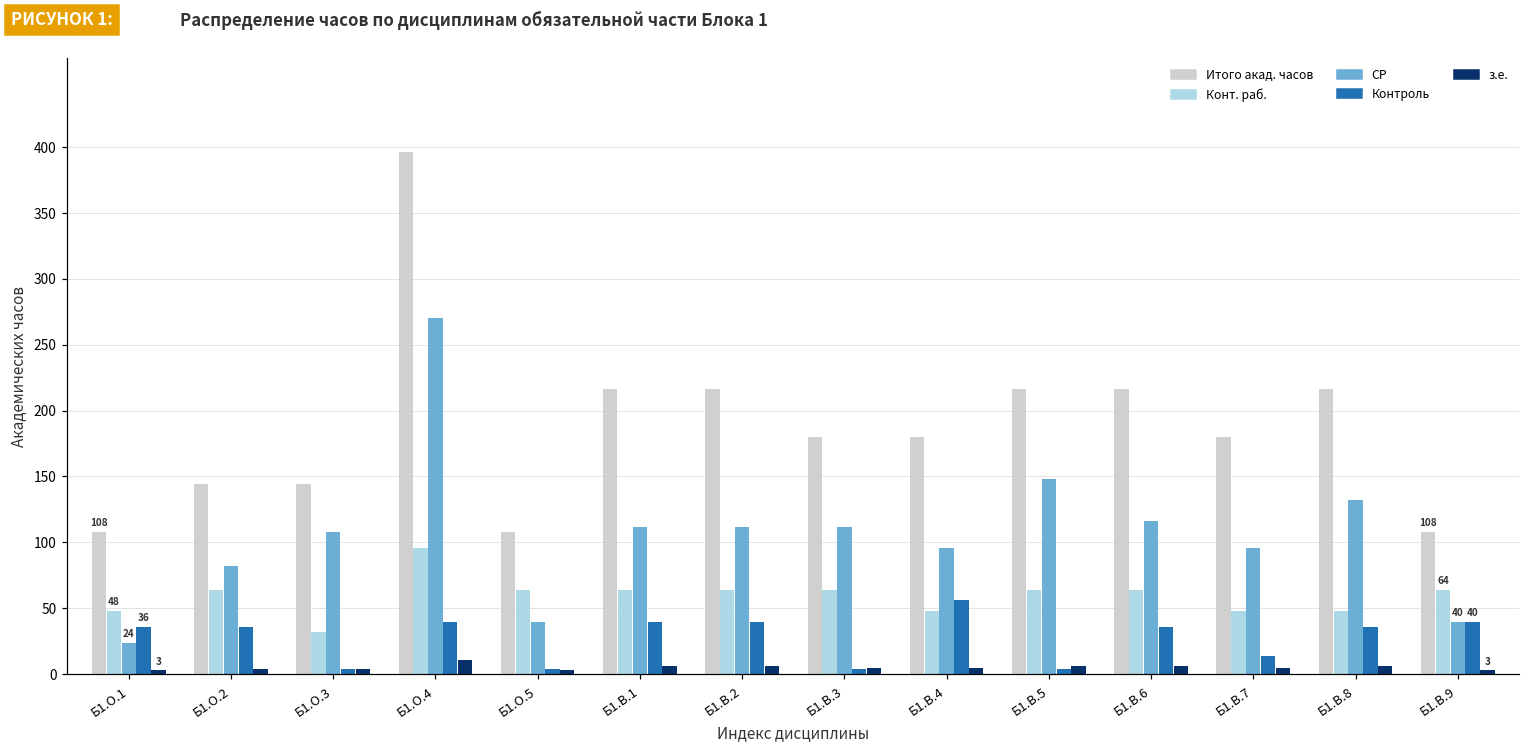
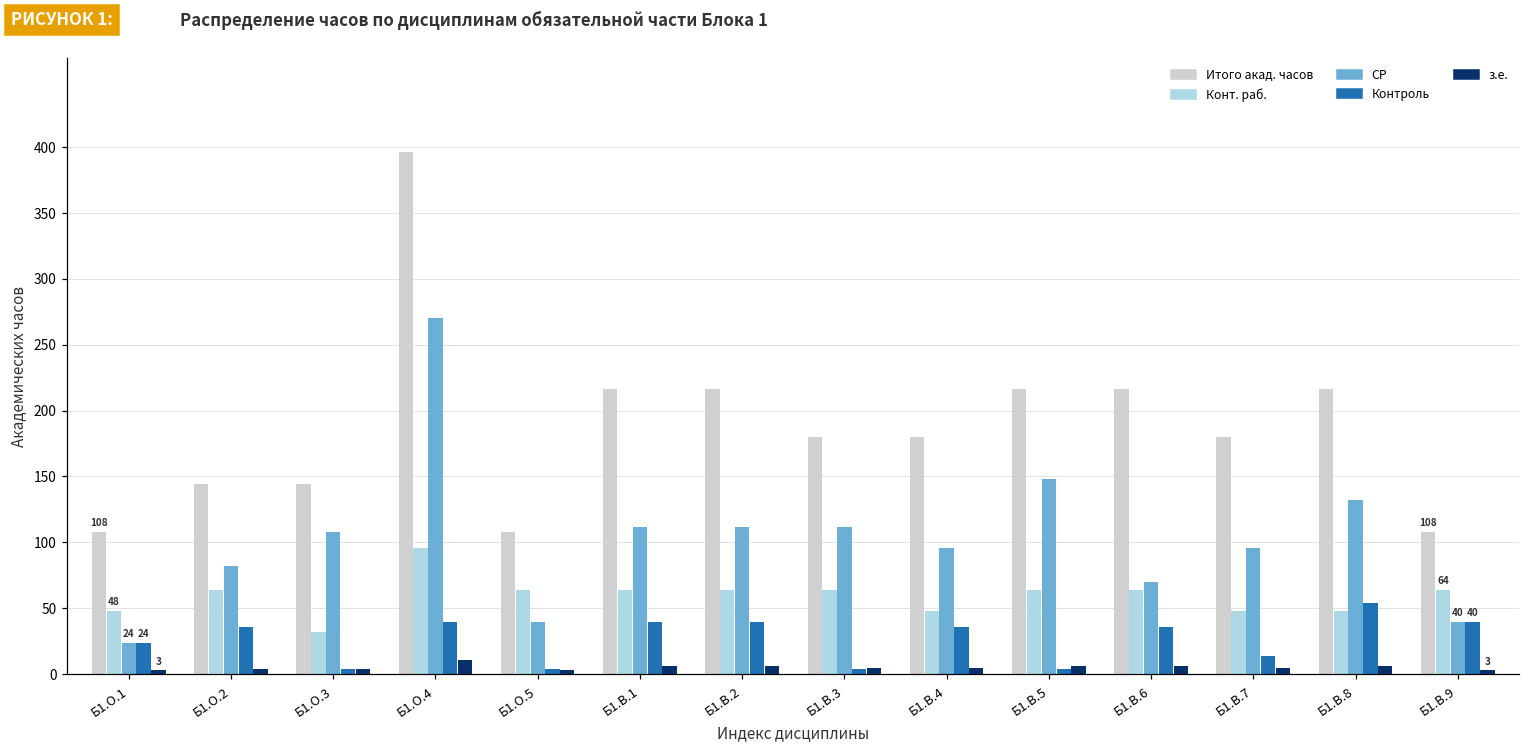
  {
    "СР": {
      "Б1.О.2": 82,
      "Б1.О.3": 108,
      "Б1.О.4": 270,
      "Б1.О.5": 40,
      "Б1.В.1": 112,
      "Б1.В.2": 112,
      "Б1.В.3": 112,
      "Б1.В.4": 96,
      "Б1.В.5": 148,
-     "Б1.В.6": 116,
+     "Б1.В.6": 70,
      "Б1.В.7": 96,
      "Б1.В.8": 132
    },
    "Контроль": {
-     "Б1.О.1": 36,
-     "Б1.В.4": 56,
-     "Б1.В.8": 36,
+     "Б1.О.1": 24,
+     "Б1.В.4": 36,
+     "Б1.В.8": 54,
      "Б1.В.9": 40
    },
    "з.е.": {
      "Б1.О.1": 3,
      "Б1.В.9": 3
    }
  }
